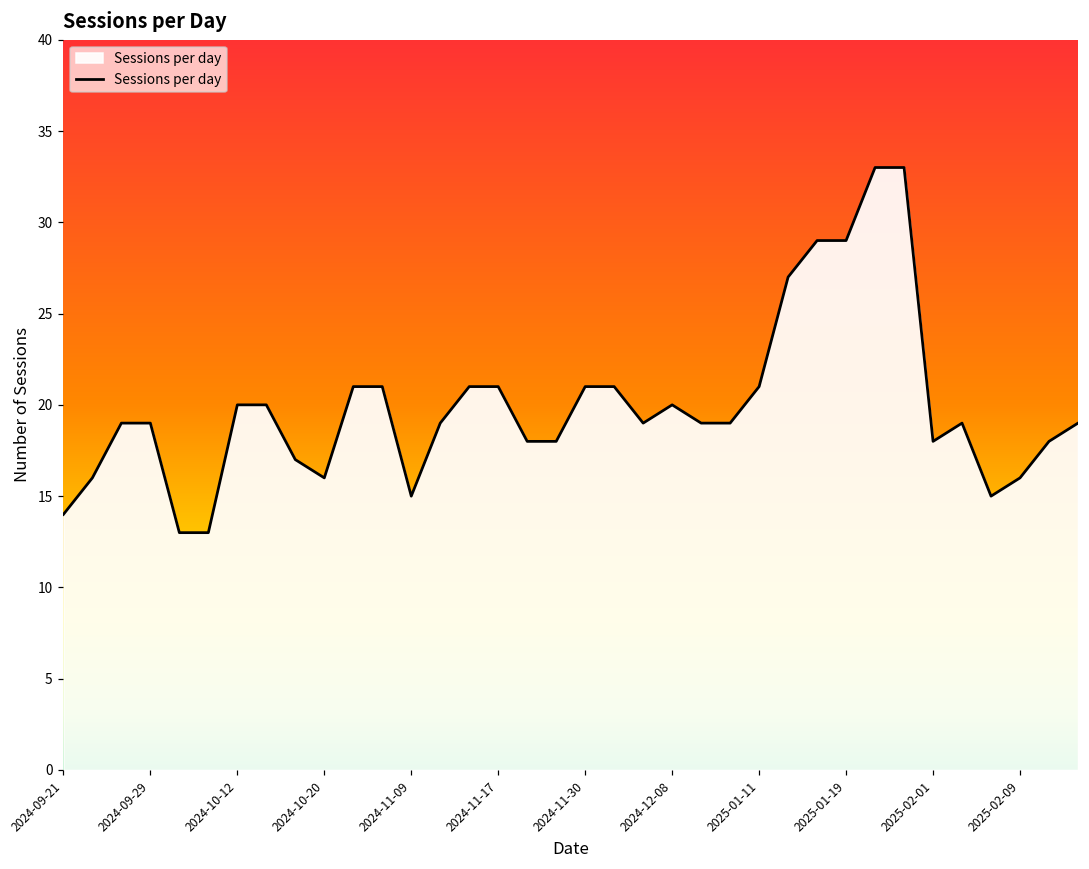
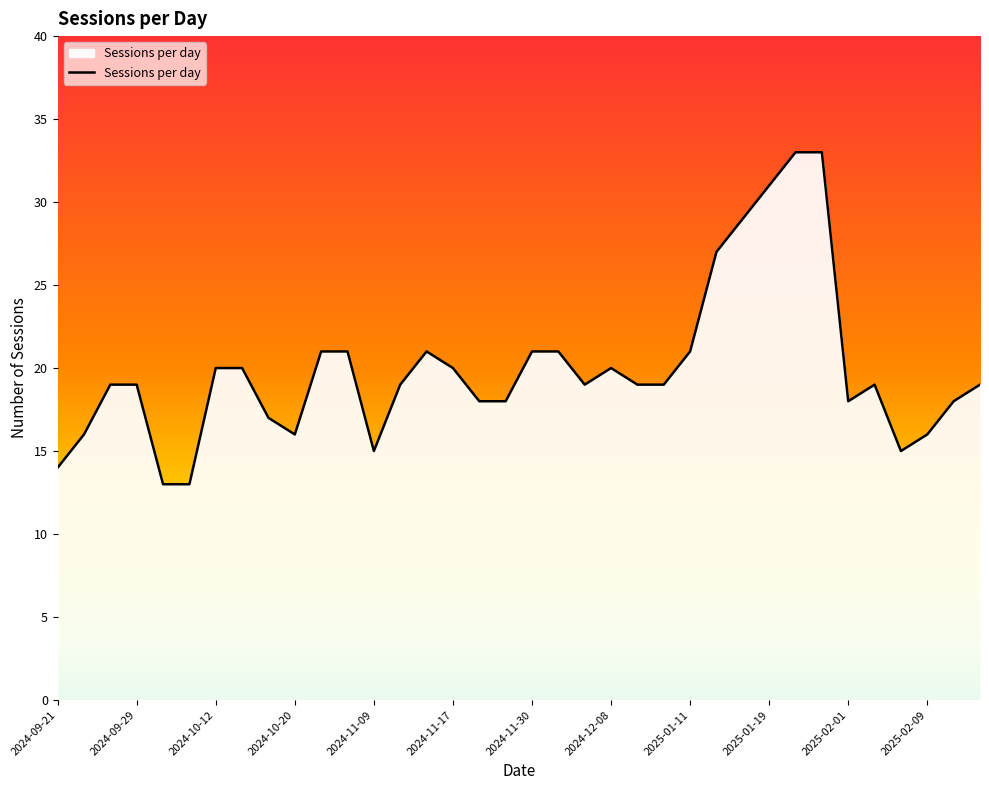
  {
    "2024-09-21": 14,
    "2024-09-29": 19,
    "2024-10-12": 20,
    "2024-10-20": 16,
    "2024-11-09": 15,
-   "2024-11-17": 21,
+   "2024-11-17": 20,
    "2024-11-30": 21,
    "2024-12-08": 20,
    "2025-01-11": 21,
-   "2025-01-19": 29,
+   "2025-01-19": 31,
    "2025-02-01": 18,
    "2025-02-09": 16
  }
